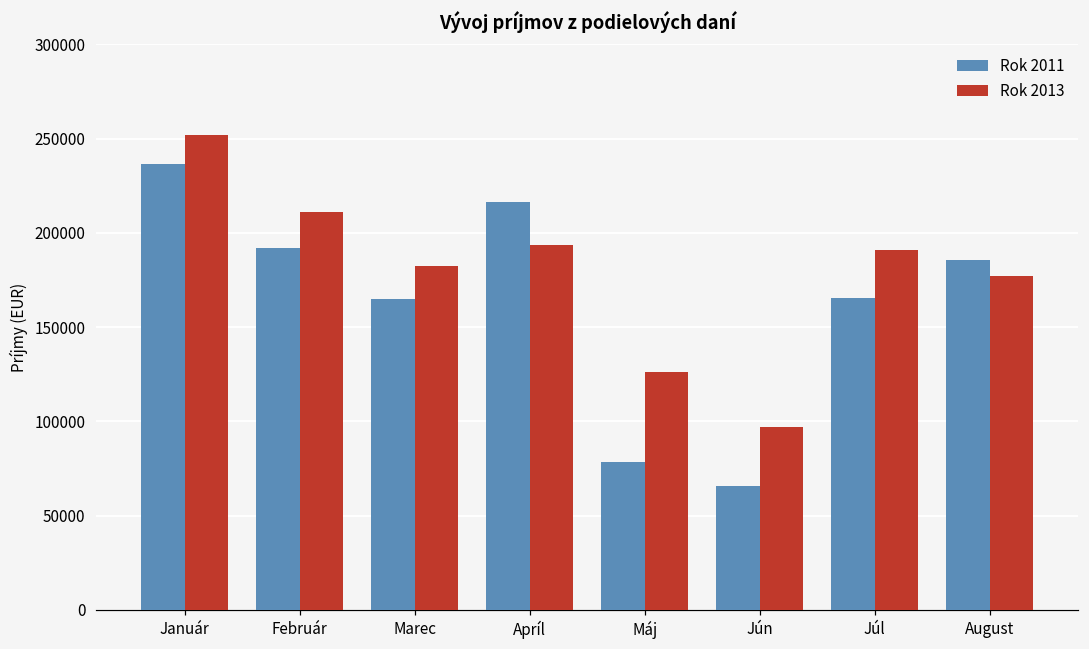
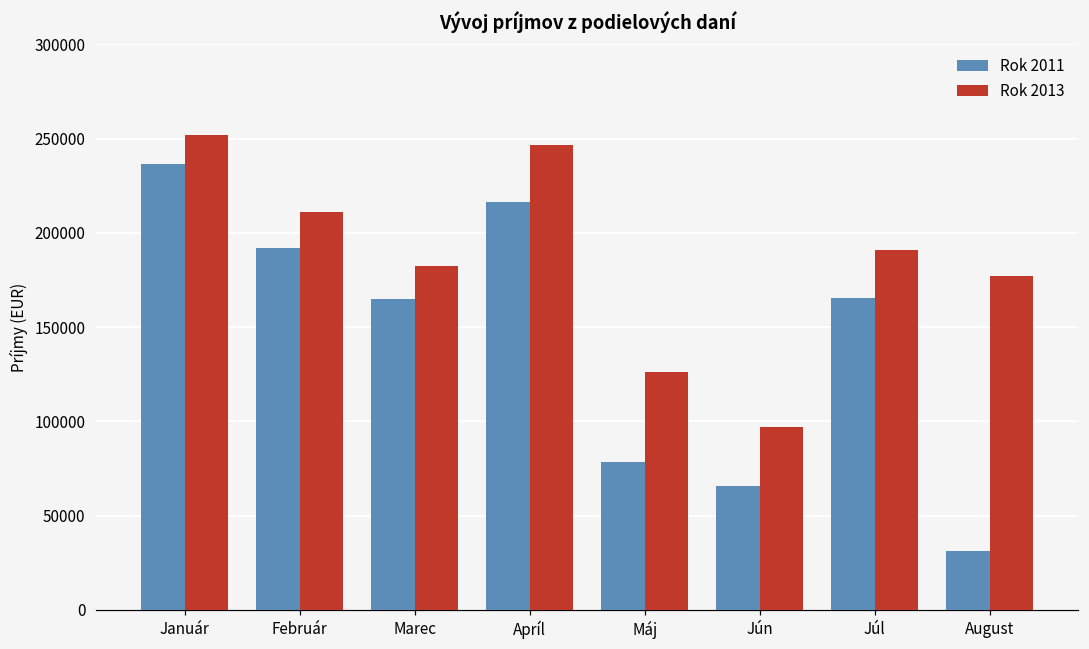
  {
    "Rok 2011": {
      "Január": 236000,
      "Február": 192000,
      "Marec": 165000,
      "Apríl": 216000,
      "Máj": 78000,
      "Jún": 66000,
      "Júl": 165000,
-     "August": 186000
+     "August": 31000
    },
    "Rok 2013": {
      "Január": 252000,
      "Február": 211000,
      "Marec": 182000,
-     "Apríl": 194000,
+     "Apríl": 247000,
      "Máj": 126000,
      "Jún": 97000,
      "Júl": 191000,
      "August": 177000
    }
  }
